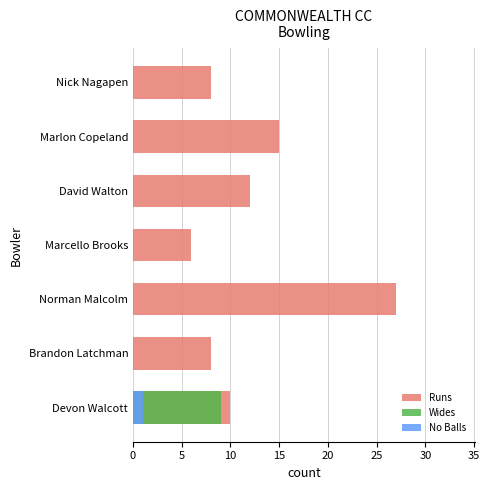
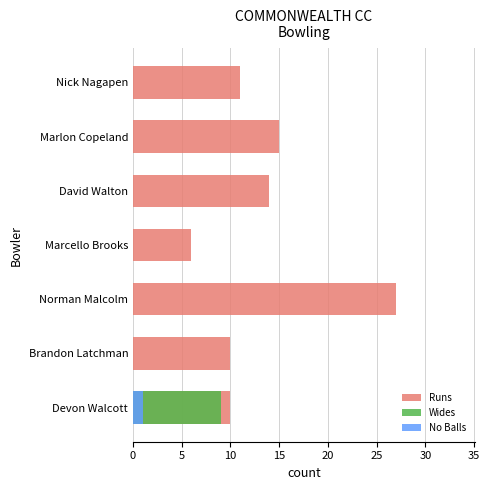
  {
    "Runs": {
-     "Nick Nagapen": 8,
+     "Nick Nagapen": 11,
      "Marlon Copeland": 15,
-     "David Walton": 12,
+     "David Walton": 14,
      "Marcello Brooks": 6,
      "Norman Malcolm": 27,
-     "Brandon Latchman": 8,
+     "Brandon Latchman": 10,
      "Devon Walcott": 10
    },
    "Wides": {
      "Nick Nagapen": 0,
      "Marlon Copeland": 0,
      "David Walton": 0,
      "Marcello Brooks": 0,
      "Norman Malcolm": 0,
      "Brandon Latchman": 0
    },
    "No Balls": {
      "Nick Nagapen": 0,
      "Marlon Copeland": 0,
      "David Walton": 0,
      "Marcello Brooks": 0,
      "Norman Malcolm": 0,
      "Brandon Latchman": 0
    }
  }
